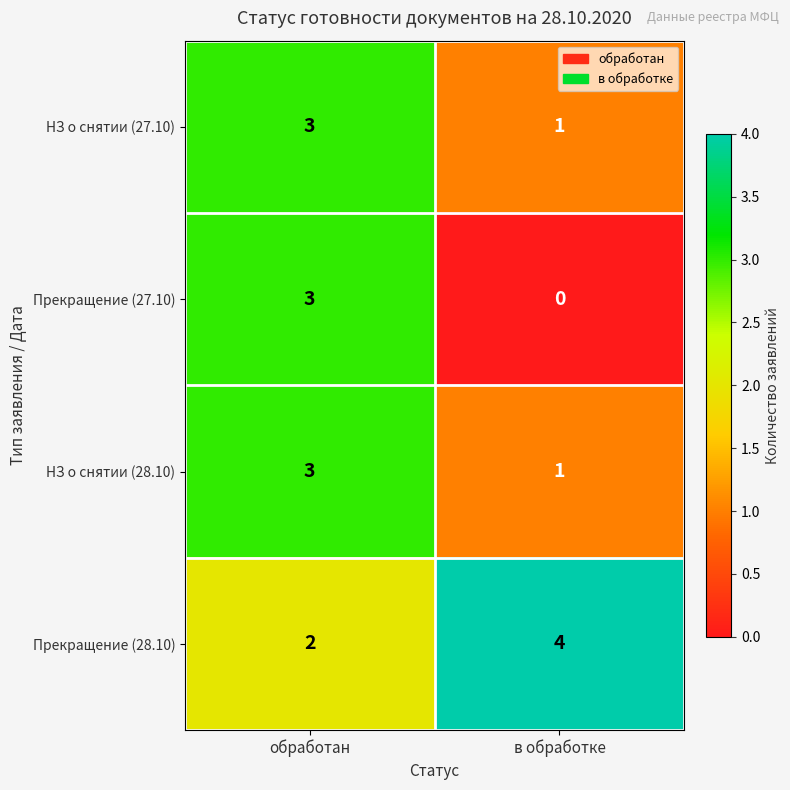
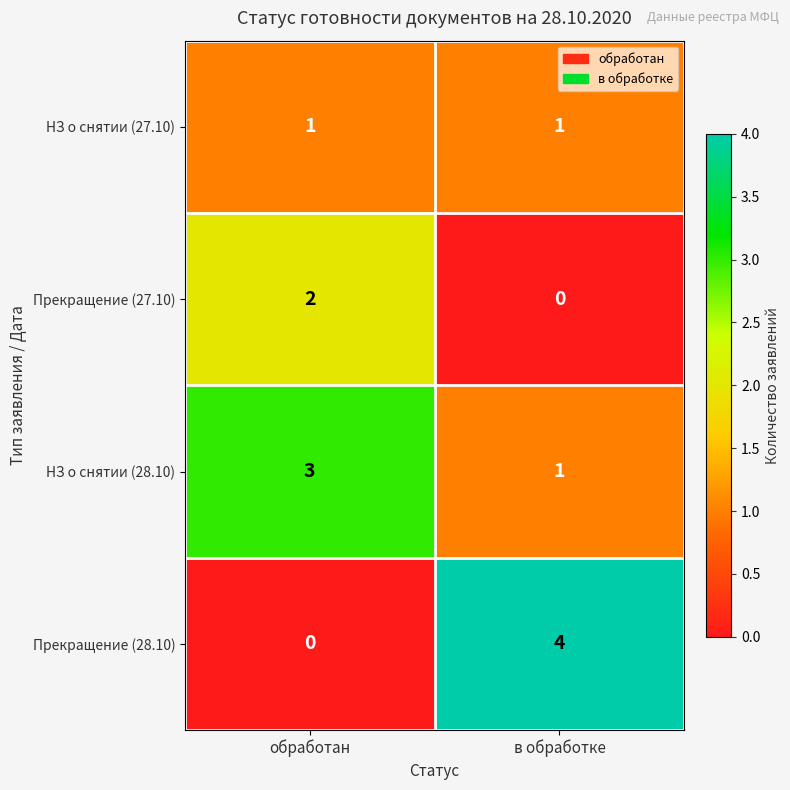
  {
    "НЗ о снятии (27.10)": {
-     "обработан": 3,
+     "обработан": 1,
      "в обработке": 1
    },
    "Прекращение (27.10)": {
-     "обработан": 3,
+     "обработан": 2,
      "в обработке": 0
    },
    "НЗ о снятии (28.10)": {
      "обработан": 3,
      "в обработке": 1
    },
    "Прекращение (28.10)": {
-     "обработан": 2,
+     "обработан": 0,
      "в обработке": 4
    }
  }
